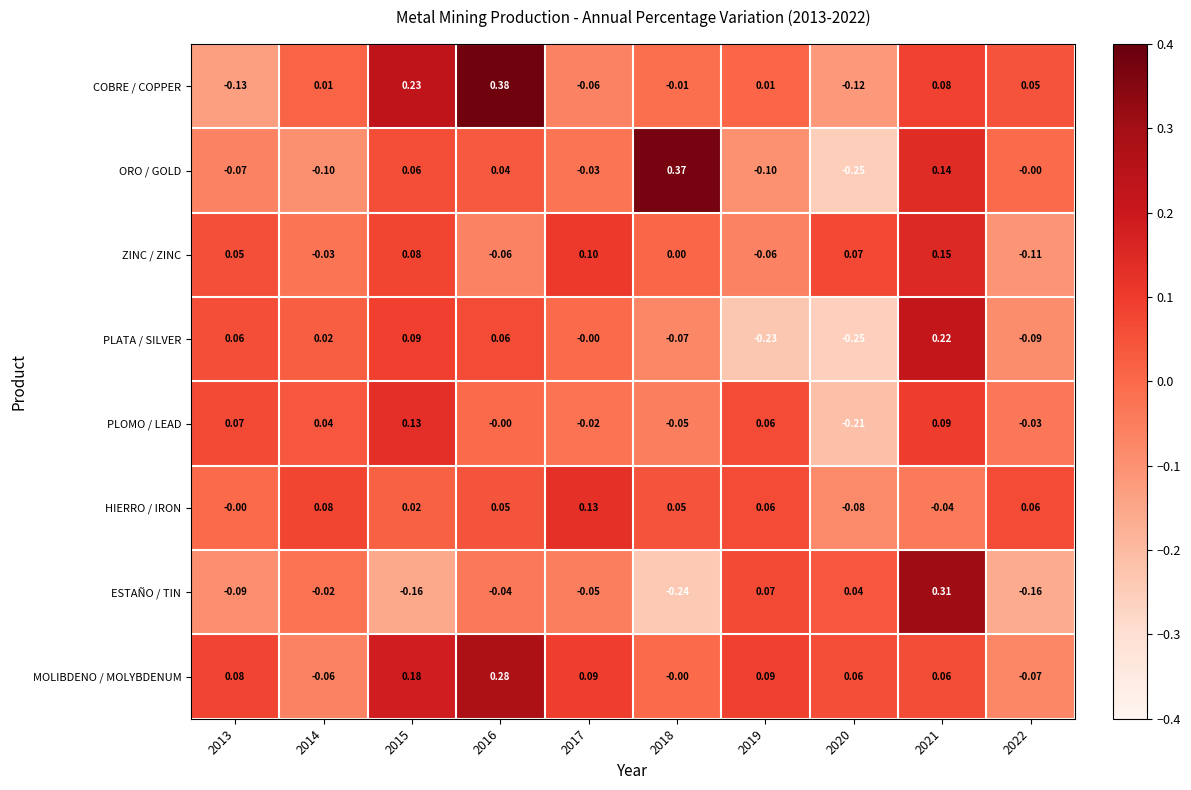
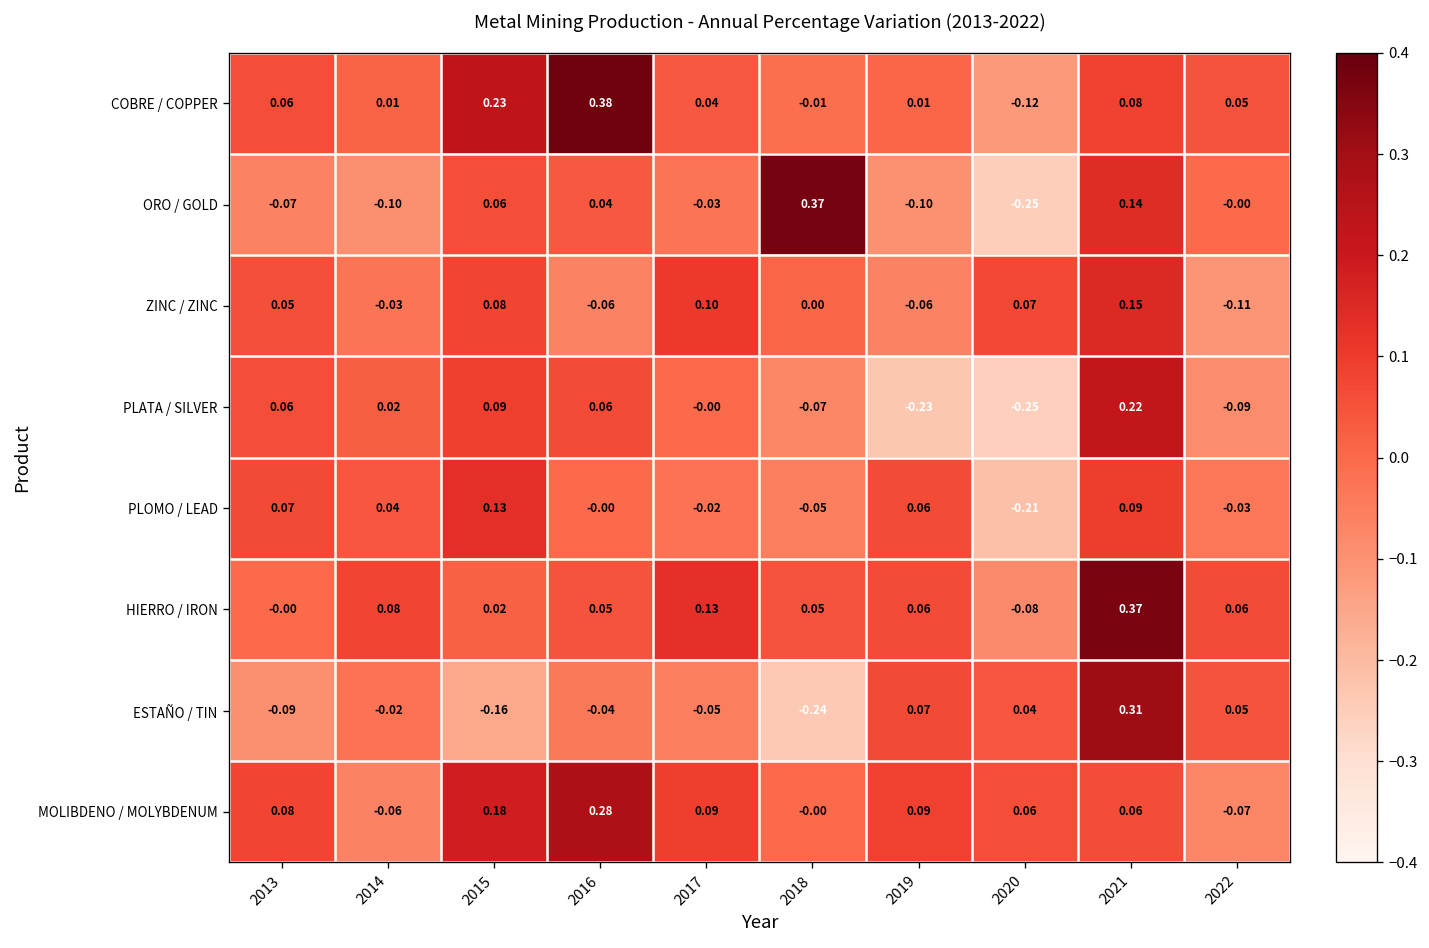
  {
    "COBRE / COPPER": {
-     "2013": -0.13,
+     "2013": 0.06,
      "2014": 0.01,
      "2015": 0.23,
      "2016": 0.38,
-     "2017": -0.06,
+     "2017": 0.04,
      "2018": -0.01,
      "2019": 0.01,
      "2020": -0.12,
      "2021": 0.08,
      "2022": 0.05
    },
    "ORO / GOLD": {
      "2013": -0.07,
      "2014": -0.10,
      "2015": 0.06,
      "2016": 0.04,
      "2017": -0.03,
      "2018": 0.37,
      "2019": -0.10,
      "2020": -0.25,
      "2021": 0.14,
      "2022": -0.00
    },
    "ZINC / ZINC": {
      "2013": 0.05,
      "2014": -0.03,
      "2015": 0.08,
      "2016": -0.06,
      "2017": 0.10,
      "2018": 0.00,
      "2019": -0.06,
      "2020": 0.07,
      "2021": 0.15,
      "2022": -0.11
    },
    "PLATA / SILVER": {
      "2013": 0.06,
      "2014": 0.02,
      "2015": 0.09,
      "2016": 0.06,
      "2017": -0.00,
      "2018": -0.07,
      "2019": -0.23,
      "2020": -0.25,
      "2021": 0.22,
      "2022": -0.09
    },
    "PLOMO / LEAD": {
      "2013": 0.07,
      "2014": 0.04,
      "2015": 0.13,
      "2016": -0.00,
      "2017": -0.02,
      "2018": -0.05,
      "2019": 0.06,
      "2020": -0.21,
      "2021": 0.09,
      "2022": -0.03
    },
    "HIERRO / IRON": {
      "2013": -0.00,
      "2014": 0.08,
      "2015": 0.02,
      "2016": 0.05,
      "2017": 0.13,
      "2018": 0.05,
      "2019": 0.06,
      "2020": -0.08,
-     "2021": -0.04,
+     "2021": 0.37,
      "2022": 0.06
    },
    "ESTAÑO / TIN": {
      "2013": -0.09,
      "2014": -0.02,
      "2015": -0.16,
      "2016": -0.04,
      "2017": -0.05,
      "2018": -0.24,
      "2019": 0.07,
      "2020": 0.04,
      "2021": 0.31,
-     "2022": -0.16
+     "2022": 0.05
    },
    "MOLIBDENO / MOLYBDENUM": {
      "2013": 0.08,
      "2014": -0.06,
      "2015": 0.18,
      "2016": 0.28,
      "2017": 0.09,
      "2018": -0.00,
      "2019": 0.09,
      "2020": 0.06,
      "2021": 0.06,
      "2022": -0.07
    }
  }
